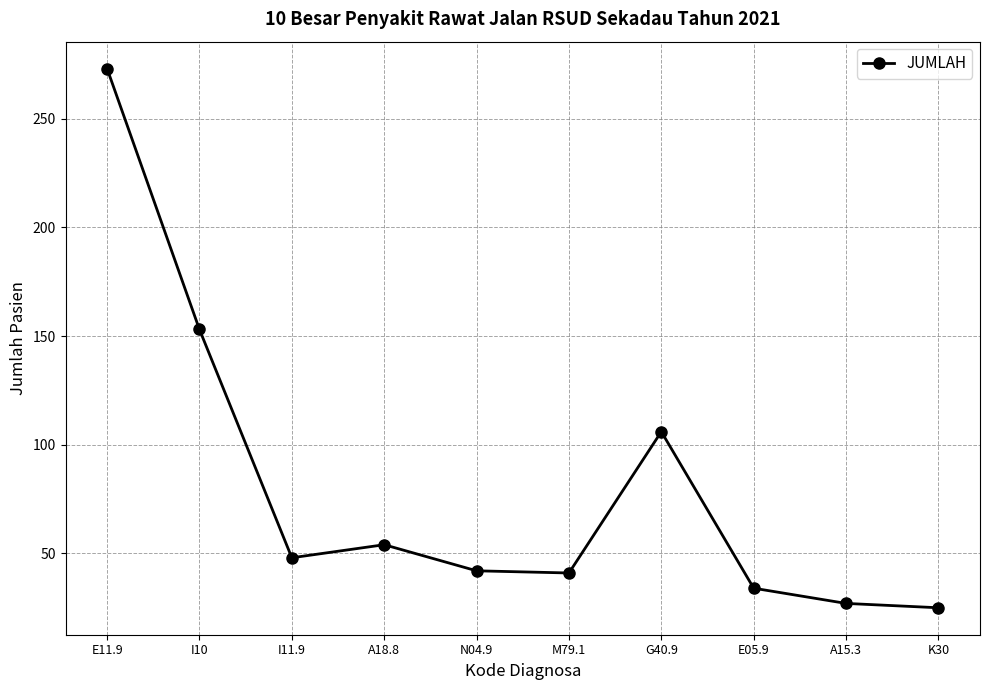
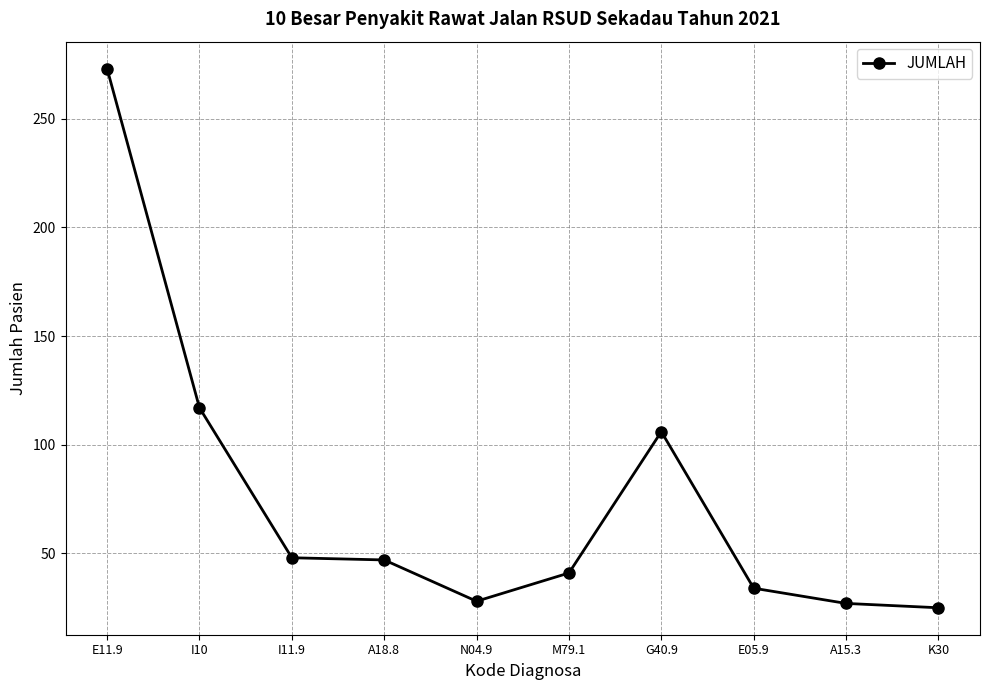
  {
    "E11.9": 273,
-   "I10": 153,
+   "I10": 117,
    "I11.9": 48,
-   "A18.8": 54,
-   "N04.9": 42,
+   "A18.8": 47,
+   "N04.9": 28,
    "M79.1": 41,
    "G40.9": 106,
    "E05.9": 34,
    "A15.3": 27,
    "K30": 25
  }
